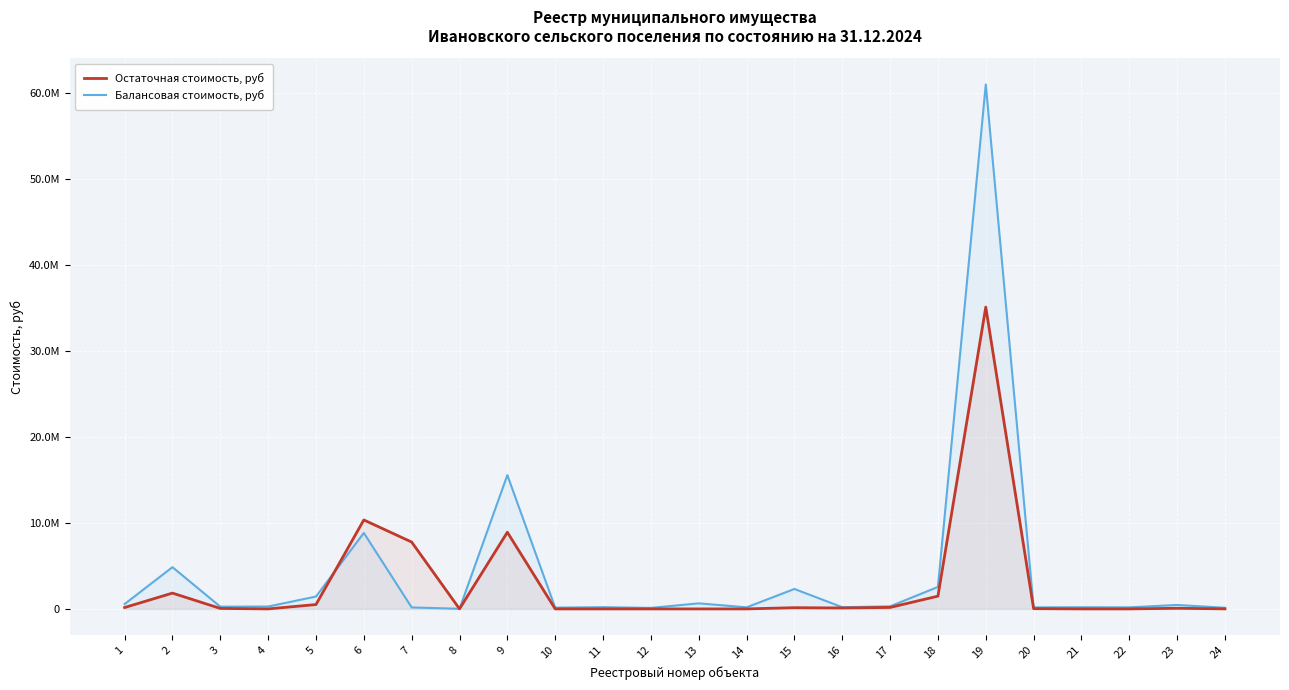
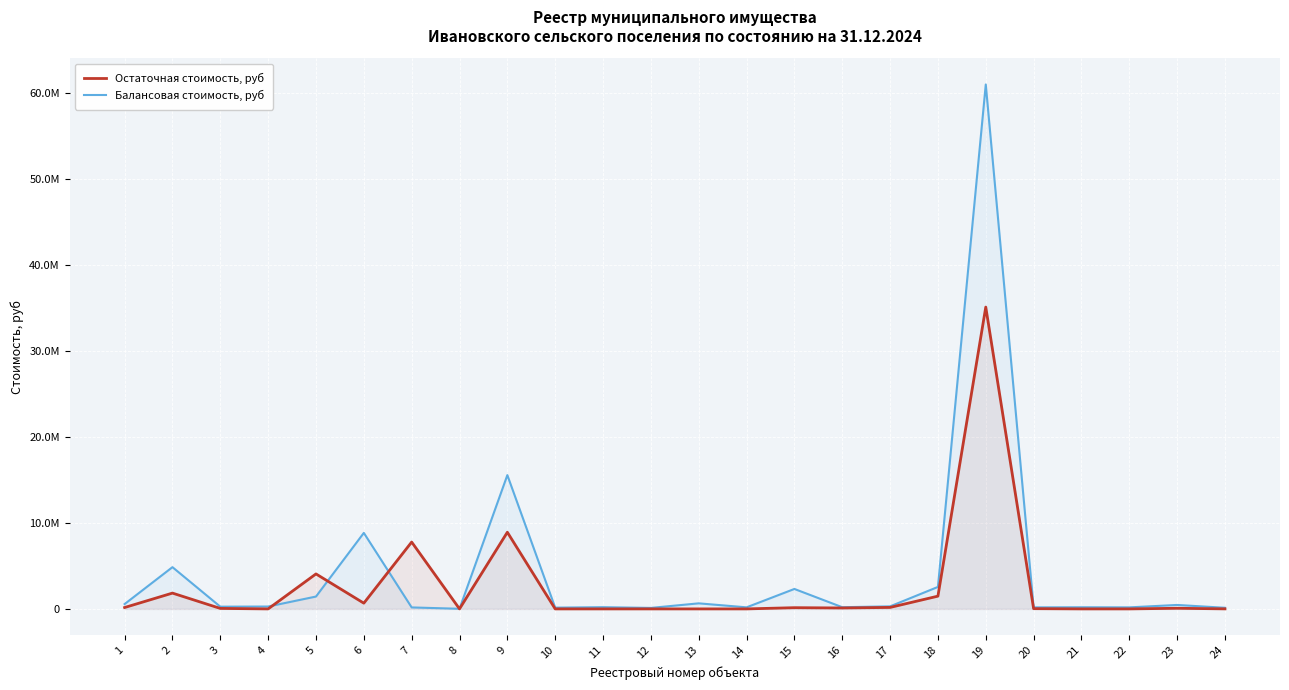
  {
    "Остаточная стоимость, руб": {
      "1": "0М",
      "2": "2М",
-     "5": "1М",
-     "6": "10М",
+     "5": "4М",
+     "6": "1М",
      "7": "8М",
      "9": "9М",
      "13": "0М",
      "15": "0М",
      "18": "1М",
      "19": "35М",
      "23": "0М"
    },
    "Балансовая стоимость, руб": {
      "1": "1М",
      "2": "5М",
      "5": "1М",
      "6": "9М",
      "7": "0М",
      "9": "16М",
      "13": "1М",
      "15": "2М",
      "18": "3М",
      "19": "61М",
      "23": "0М"
    }
  }
